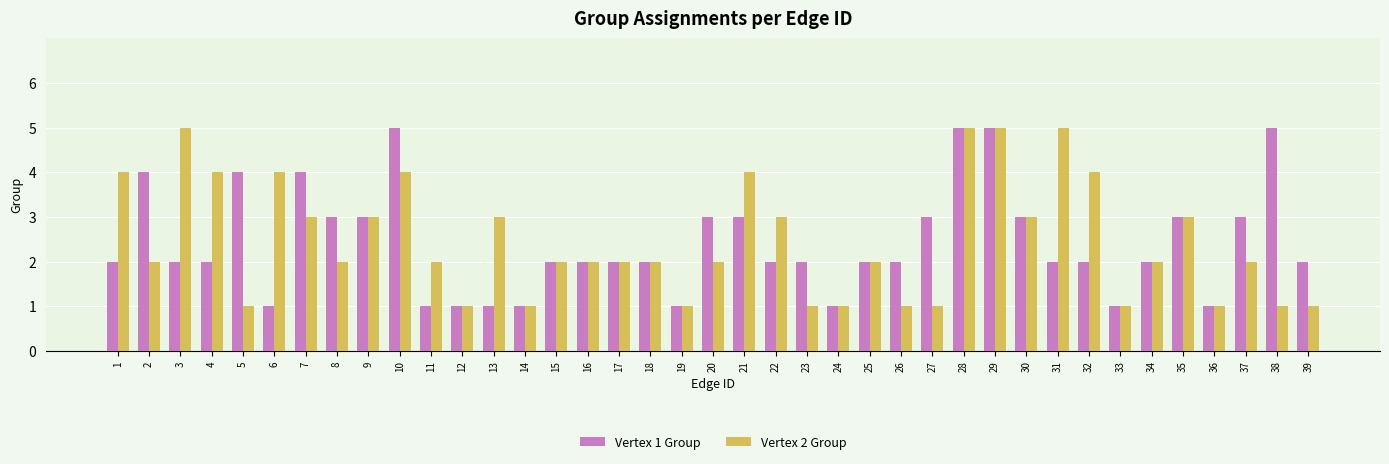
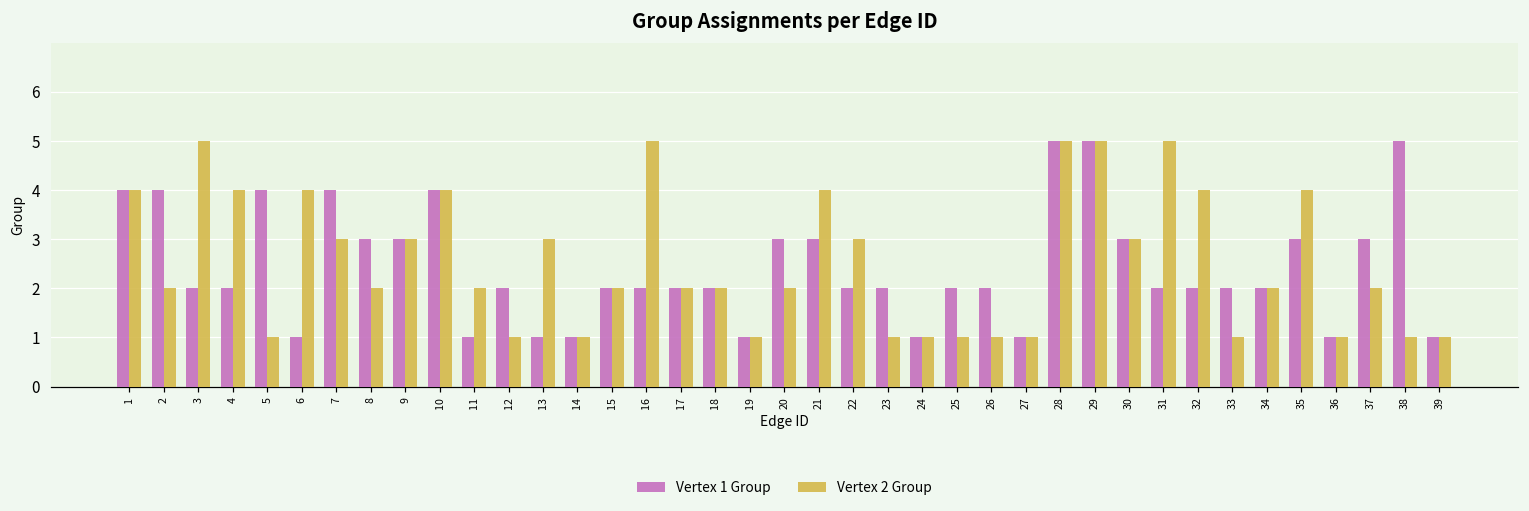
  {
    "Vertex 1 Group": {
-     "1": 2,
+     "1": 4,
      "2": 4,
      "3": 2,
      "4": 2,
      "5": 4,
      "6": 1,
      "7": 4,
      "8": 3,
      "9": 3,
-     "10": 5,
+     "10": 4,
      "11": 1,
-     "12": 1,
+     "12": 2,
      "13": 1,
      "14": 1,
      "15": 2,
      "16": 2,
      "17": 2,
      "18": 2,
      "19": 1,
      "20": 3,
      "21": 3,
      "22": 2,
      "23": 2,
      "24": 1,
      "25": 2,
      "26": 2,
-     "27": 3,
+     "27": 1,
      "28": 5,
      "29": 5,
      "30": 3,
      "31": 2,
      "32": 2,
-     "33": 1,
+     "33": 2,
      "34": 2,
      "35": 3,
      "36": 1,
      "37": 3,
      "38": 5,
-     "39": 2
+     "39": 1
    },
    "Vertex 2 Group": {
      "1": 4,
      "2": 2,
      "3": 5,
      "4": 4,
      "5": 1,
      "6": 4,
      "7": 3,
      "8": 2,
      "9": 3,
      "10": 4,
      "11": 2,
      "12": 1,
      "13": 3,
      "14": 1,
      "15": 2,
-     "16": 2,
+     "16": 5,
      "17": 2,
      "18": 2,
      "19": 1,
      "20": 2,
      "21": 4,
      "22": 3,
      "23": 1,
      "24": 1,
-     "25": 2,
+     "25": 1,
      "26": 1,
      "27": 1,
      "28": 5,
      "29": 5,
      "30": 3,
      "31": 5,
      "32": 4,
      "33": 1,
      "34": 2,
-     "35": 3,
+     "35": 4,
      "36": 1,
      "37": 2,
      "38": 1,
      "39": 1
    }
  }
